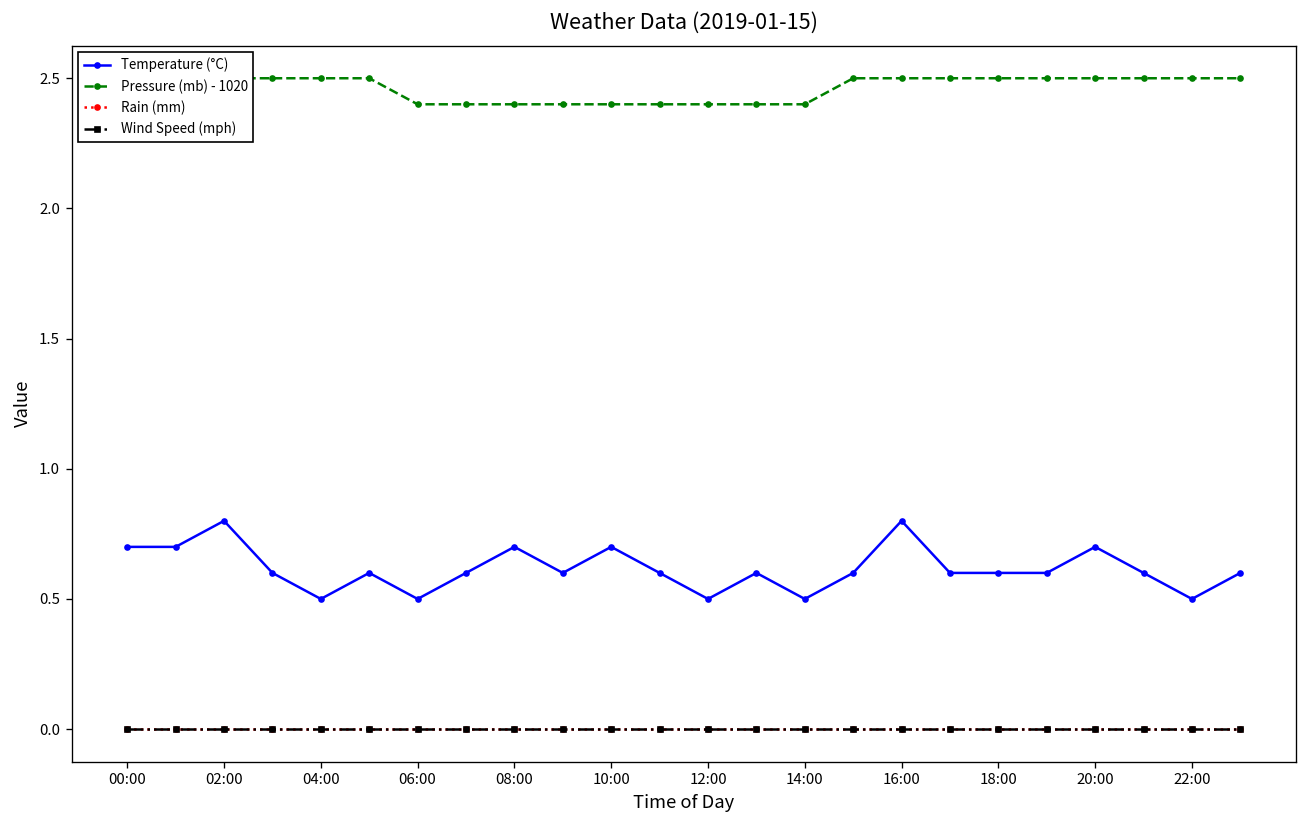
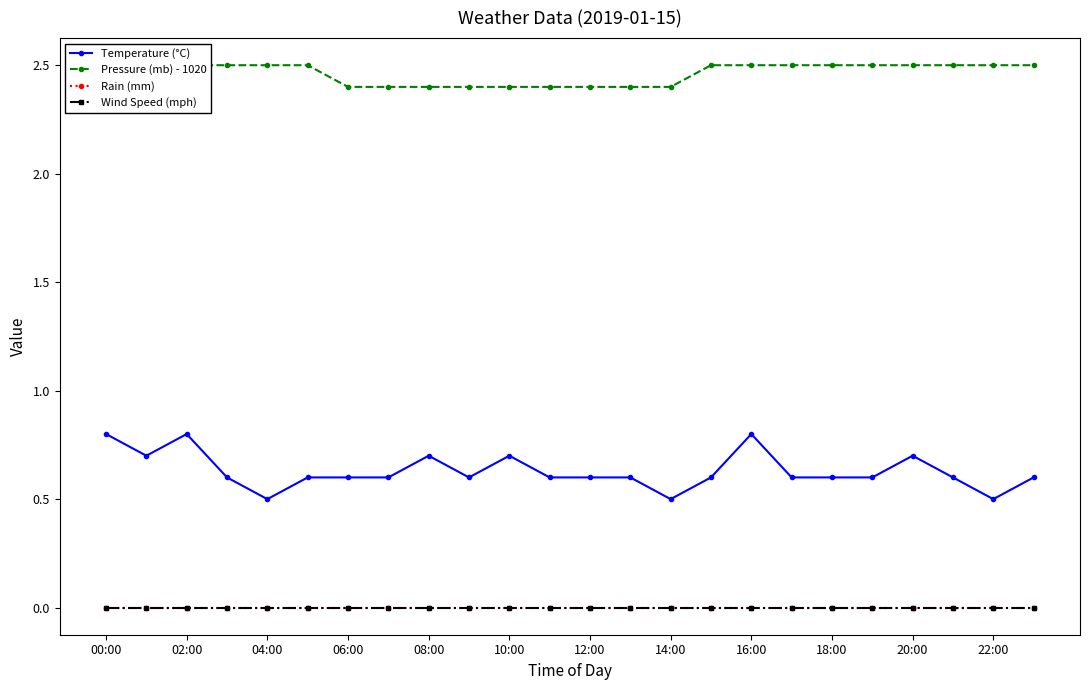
  {
    "Temperature (°C)": {
-     "00:00": 0.7,
+     "00:00": 0.8,
      "02:00": 0.8,
      "04:00": 0.5,
-     "06:00": 0.5,
+     "06:00": 0.6,
      "08:00": 0.7,
      "10:00": 0.7,
-     "12:00": 0.5,
+     "12:00": 0.6,
      "14:00": 0.5,
      "16:00": 0.8,
      "18:00": 0.6,
      "20:00": 0.7,
      "22:00": 0.5
    },
    "Pressure (mb) - 1020": {
      "04:00": 2.5,
      "06:00": 2.4,
      "08:00": 2.4,
      "10:00": 2.4,
      "12:00": 2.4,
      "14:00": 2.4,
      "16:00": 2.5,
      "18:00": 2.5,
      "20:00": 2.5,
      "22:00": 2.5
    },
    "Wind Speed (mph)": {
      "00:00": 0.0,
      "02:00": 0.0,
      "04:00": 0.0,
      "06:00": 0.0,
      "08:00": 0.0,
      "10:00": 0.0,
      "12:00": 0.0,
      "14:00": 0.0,
      "16:00": 0.0,
      "18:00": 0.0,
      "20:00": 0.0,
      "22:00": 0.0
    }
  }
